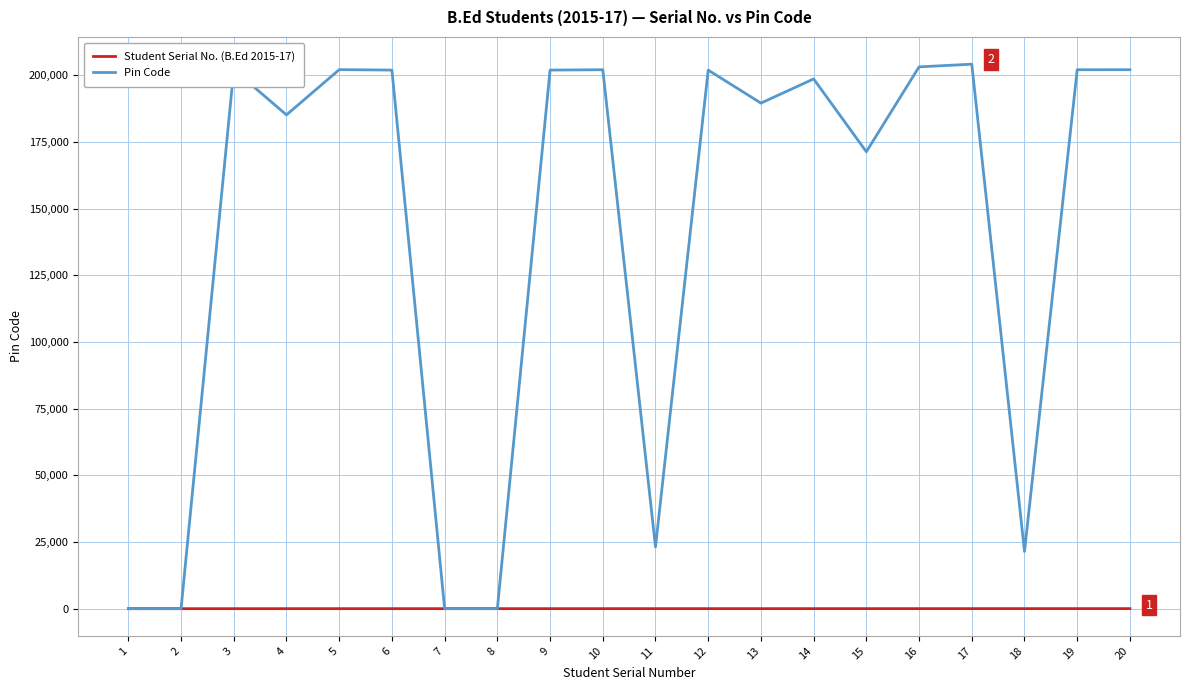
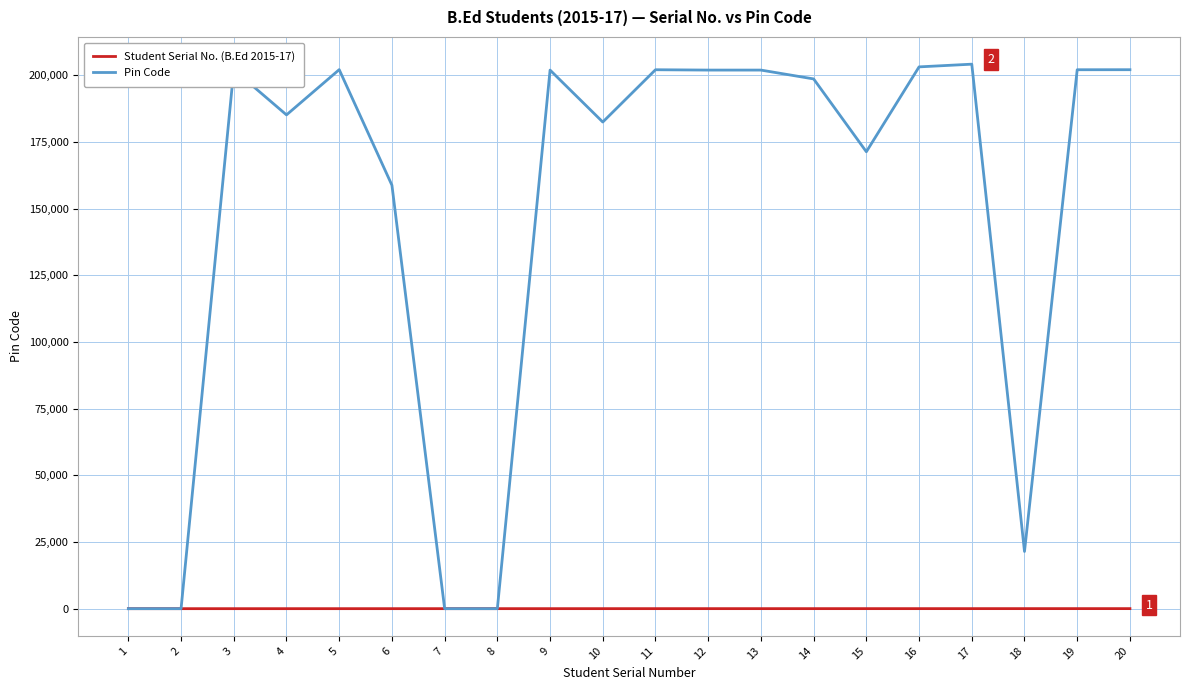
  {
    "Student Serial No. (B.Ed 2015-17)": {
      "3": "0",
      "4": "0",
      "5": "0",
      "6": "0",
      "9": "0",
      "10": "0",
      "11": "0",
      "12": "0",
      "13": "0",
      "14": "0",
      "15": "0",
      "16": "0",
      "17": "0",
      "18": "0",
      "19": "0"
    },
    "Pin Code": {
      "4": "185,000",
      "5": "202,000",
-     "6": "202,000",
+     "6": "159,000",
      "9": "202,000",
-     "10": "202,000",
-     "11": "23,000",
+     "10": "183,000",
+     "11": "202,000",
      "12": "202,000",
-     "13": "190,000",
+     "13": "202,000",
      "14": "199,000",
      "15": "171,000",
      "16": "203,000",
      "18": "21,000",
      "19": "202,000",
      "20": "202,000"
    }
  }
